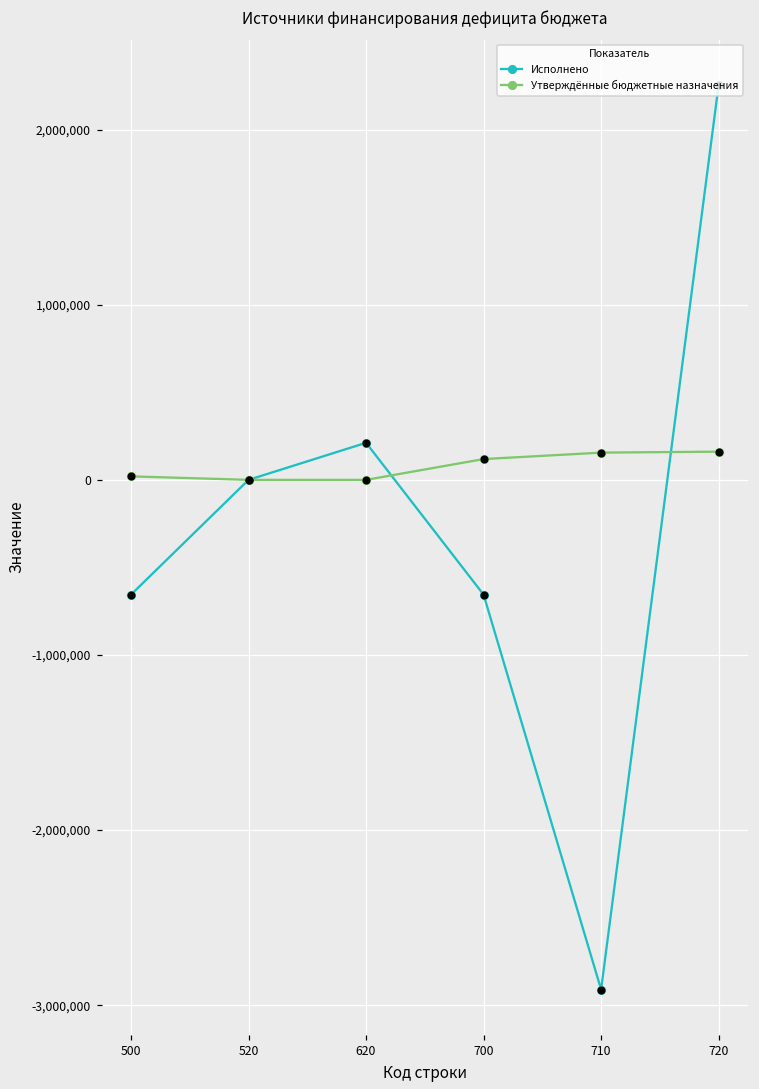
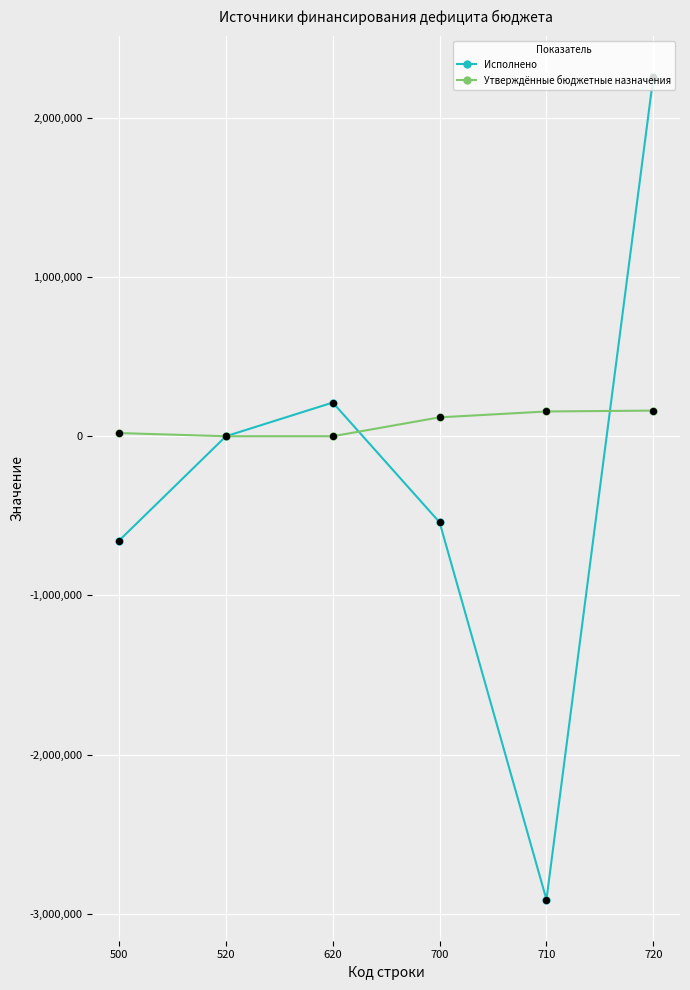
  {
    "Исполнено": {
      "500": "-660,000",
      "620": "210,000",
-     "700": "-660,000",
+     "700": "-540,000",
      "710": "-2,910,000"
    },
    "Утверждённые бюджетные назначения": {
      "500": "20,000",
      "620": "0",
      "700": "120,000",
      "710": "160,000",
      "720": "160,000"
    }
  }
